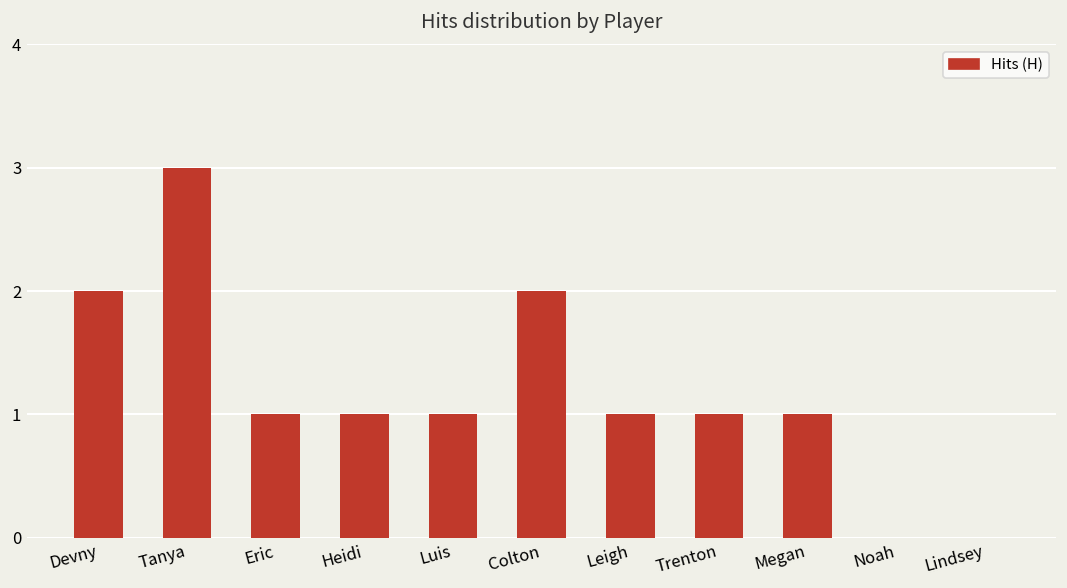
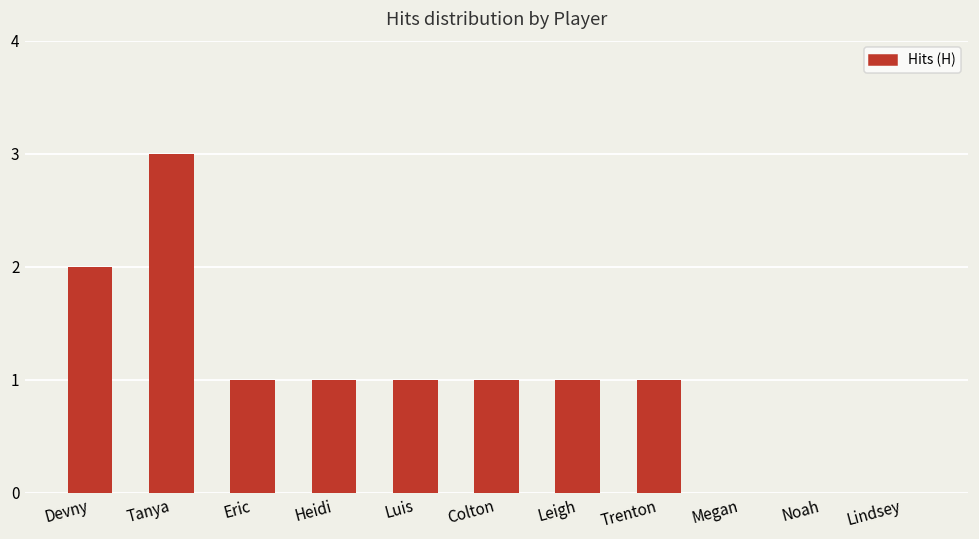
  {
    "Devny": 2,
    "Tanya": 3,
    "Eric": 1,
    "Heidi": 1,
    "Luis": 1,
-   "Colton": 2,
+   "Colton": 1,
    "Leigh": 1,
    "Trenton": 1,
-   "Megan": 1,
+   "Megan": 0,
    "Noah": 0,
    "Lindsey": 0
  }
